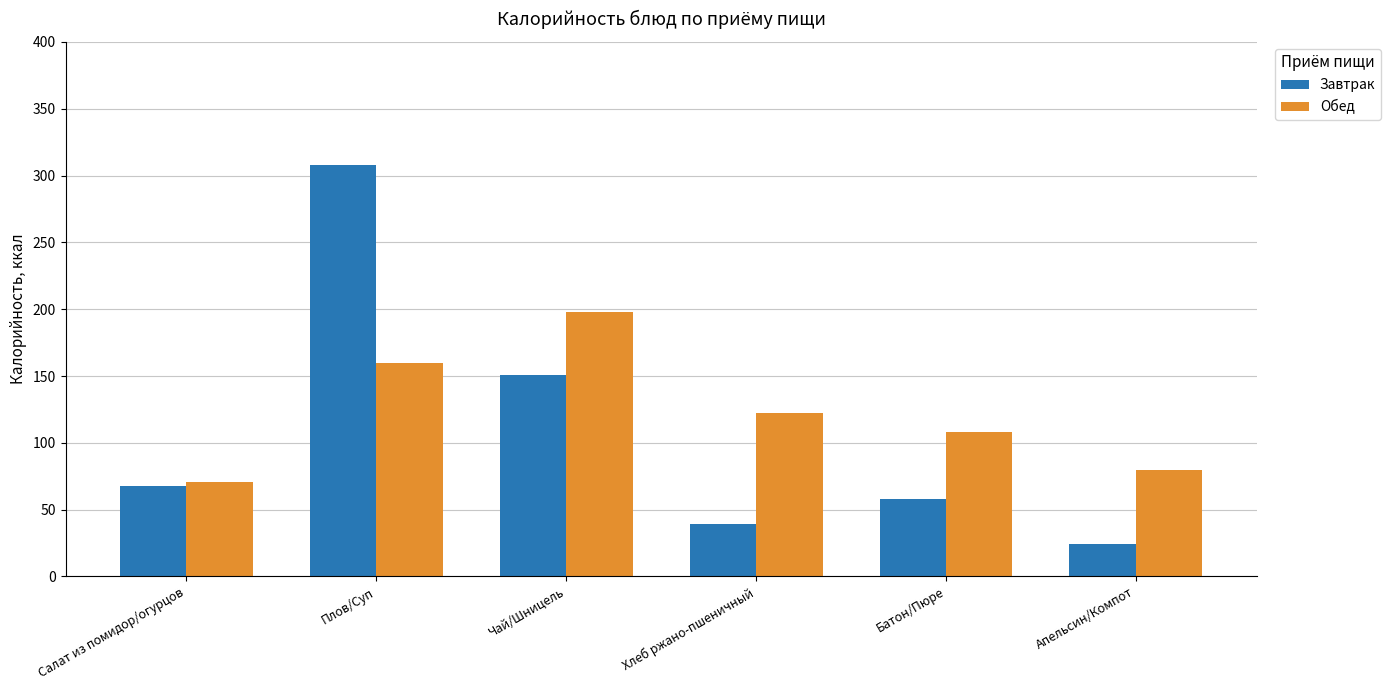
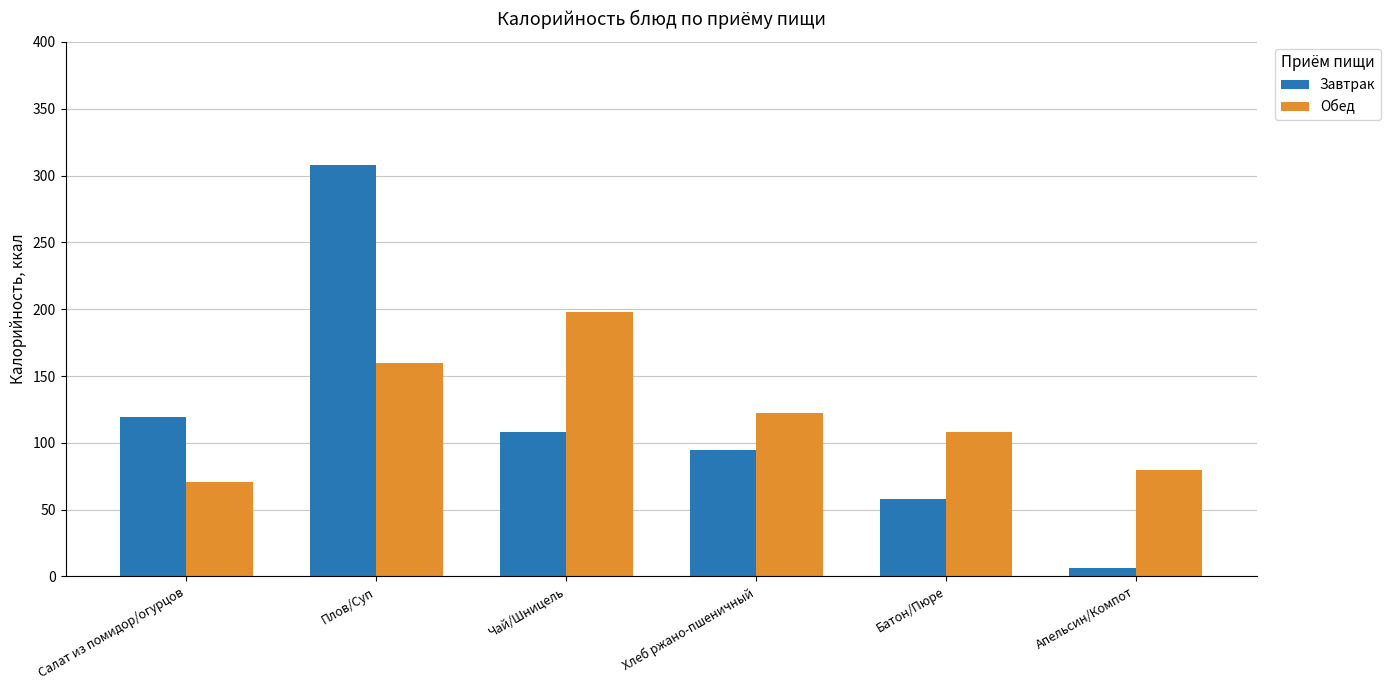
  {
    "Завтрак": {
-     "Салат из помидор/огурцов": 68,
+     "Салат из помидор/огурцов": 119,
      "Плов/Суп": 308,
-     "Чай/Шницель": 151,
-     "Хлеб ржано-пшеничный": 39,
+     "Чай/Шницель": 108,
+     "Хлеб ржано-пшеничный": 95,
      "Батон/Пюре": 58,
-     "Апельсин/Компот": 24
+     "Апельсин/Компот": 6
    },
    "Обед": {
      "Салат из помидор/огурцов": 71,
      "Плов/Суп": 160,
      "Чай/Шницель": 198,
      "Хлеб ржано-пшеничный": 122,
      "Батон/Пюре": 108,
      "Апельсин/Компот": 80
    }
  }
